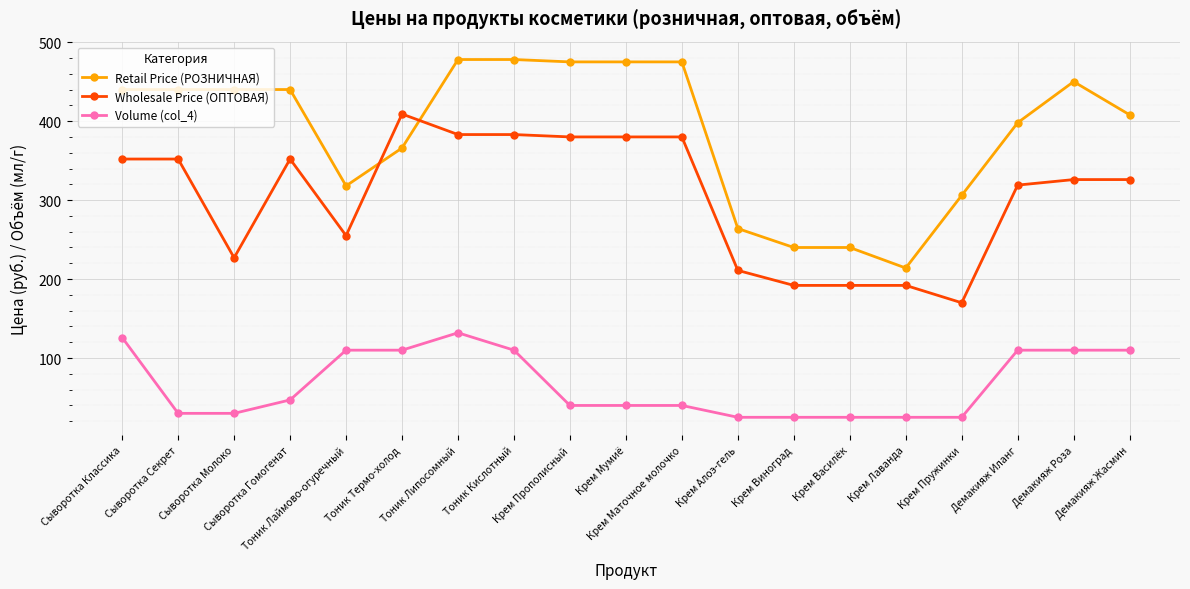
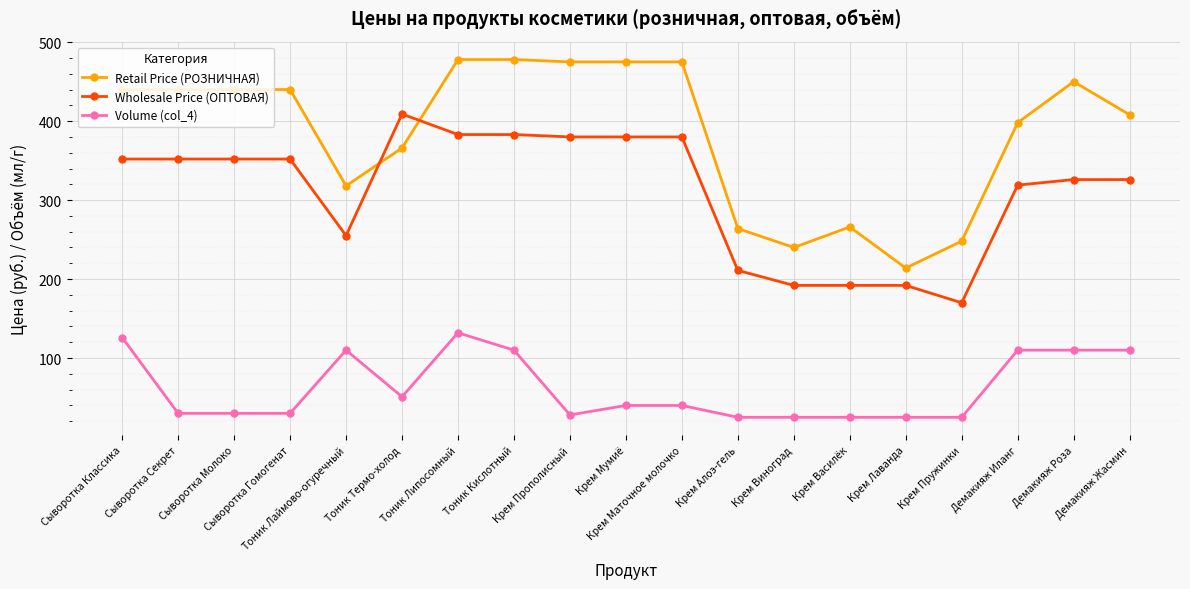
  {
    "Retail Price (РОЗНИЧНАЯ)": {
      "Сыворотка Гомогенат": 440,
      "Тоник Лаймово-огуречный": 320,
      "Тоник Термо-холод": 370,
      "Тоник Липосомный": 480,
      "Тоник Кислотный": 480,
      "Крем Прополисный": 480,
      "Крем Мумиё": 480,
      "Крем Маточное молочко": 480,
      "Крем Алоэ-гель": 260,
      "Крем Виноград": 240,
-     "Крем Василёк": 240,
+     "Крем Василёк": 270,
      "Крем Лаванда": 210,
-     "Крем Пружинки": 310,
+     "Крем Пружинки": 250,
      "Демакияж Иланг": 400,
      "Демакияж Роза": 450,
      "Демакияж Жасмин": 410
    },
    "Wholesale Price (ОПТОВАЯ)": {
      "Сыворотка Классика": 350,
      "Сыворотка Секрет": 350,
-     "Сыворотка Молоко": 230,
+     "Сыворотка Молоко": 350,
      "Сыворотка Гомогенат": 350,
      "Тоник Лаймово-огуречный": 260,
      "Тоник Термо-холод": 410,
      "Тоник Липосомный": 380,
      "Тоник Кислотный": 380,
      "Крем Прополисный": 380,
      "Крем Мумиё": 380,
      "Крем Маточное молочко": 380,
      "Крем Алоэ-гель": 210,
      "Крем Виноград": 190,
      "Крем Василёк": 190,
      "Крем Лаванда": 190,
      "Крем Пружинки": 170,
      "Демакияж Иланг": 320,
      "Демакияж Роза": 330,
      "Демакияж Жасмин": 330
    },
    "Volume (col_4)": {
      "Сыворотка Классика": 130,
      "Сыворотка Секрет": 30,
      "Сыворотка Молоко": 30,
-     "Сыворотка Гомогенат": 50,
+     "Сыворотка Гомогенат": 30,
      "Тоник Лаймово-огуречный": 110,
-     "Тоник Термо-холод": 110,
+     "Тоник Термо-холод": 50,
      "Тоник Липосомный": 130,
      "Тоник Кислотный": 110,
-     "Крем Прополисный": 40,
+     "Крем Прополисный": 30,
      "Крем Мумиё": 40,
      "Крем Маточное молочко": 40,
      "Крем Алоэ-гель": 30,
      "Крем Виноград": 30,
      "Крем Василёк": 30,
      "Крем Лаванда": 30,
      "Крем Пружинки": 30,
      "Демакияж Иланг": 110,
      "Демакияж Роза": 110,
      "Демакияж Жасмин": 110
    }
  }
